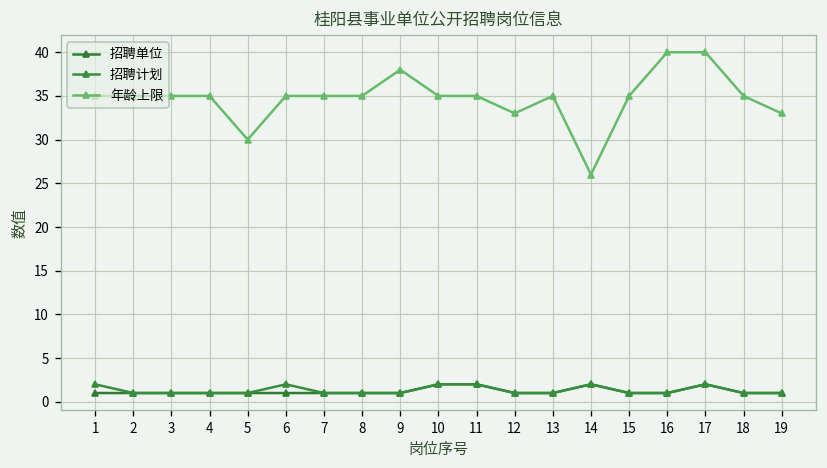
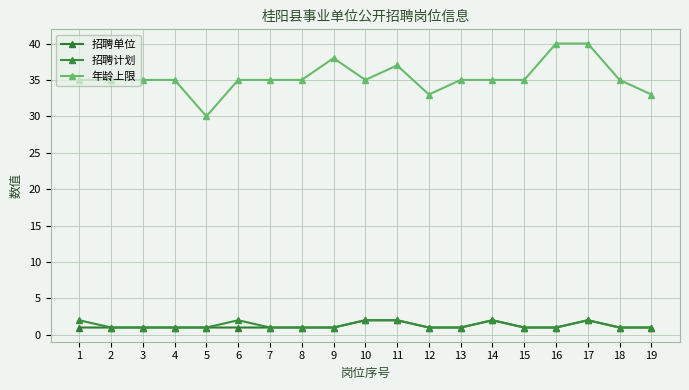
  {
    "年龄上限": {
      "3": 35,
      "4": 35,
      "5": 30,
      "6": 35,
      "7": 35,
      "8": 35,
      "9": 38,
      "10": 35,
-     "11": 35,
+     "11": 37,
      "12": 33,
      "13": 35,
-     "14": 26,
+     "14": 35,
      "15": 35,
      "16": 40,
      "17": 40,
      "18": 35,
      "19": 33
    }
  }
